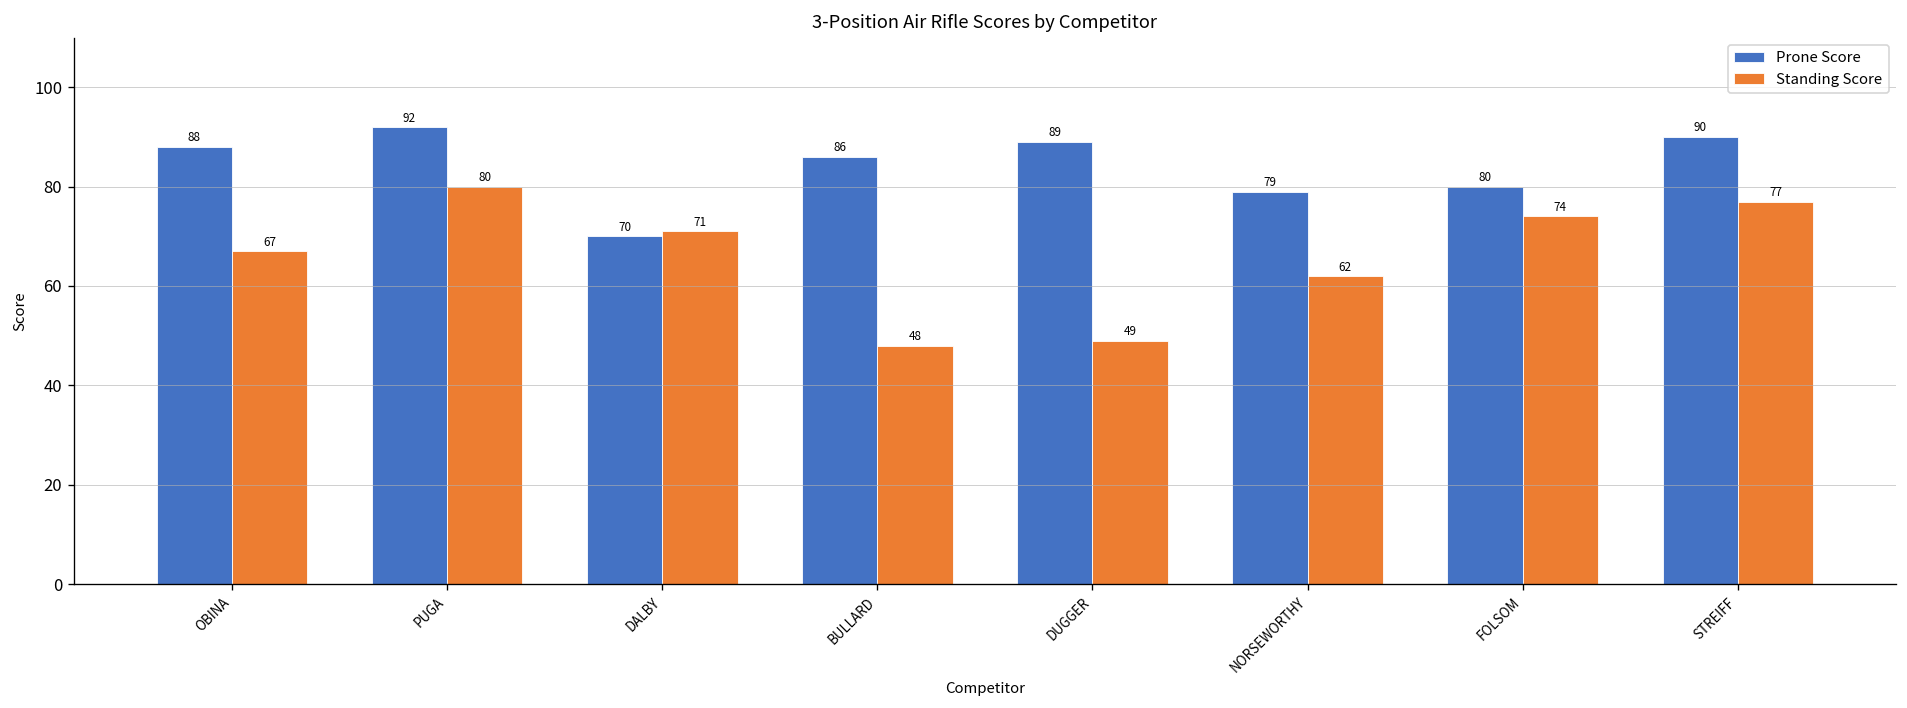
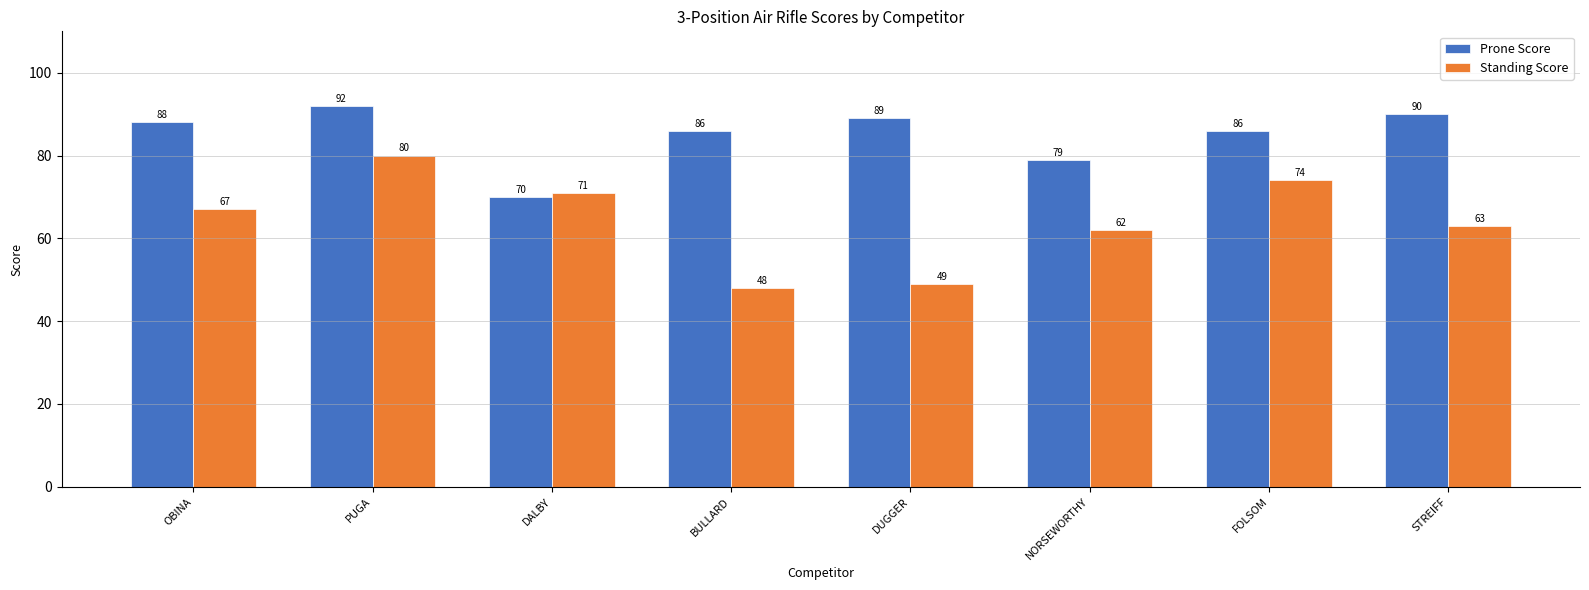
  {
    "Prone Score": {
      "OBINA": 88,
      "PUGA": 92,
      "DALBY": 70,
      "BULLARD": 86,
      "DUGGER": 89,
      "NORSEWORTHY": 79,
-     "FOLSOM": 80,
+     "FOLSOM": 86,
      "STREIFF": 90
    },
    "Standing Score": {
      "OBINA": 67,
      "PUGA": 80,
      "DALBY": 71,
      "BULLARD": 48,
      "DUGGER": 49,
      "NORSEWORTHY": 62,
      "FOLSOM": 74,
-     "STREIFF": 77
+     "STREIFF": 63
    }
  }
